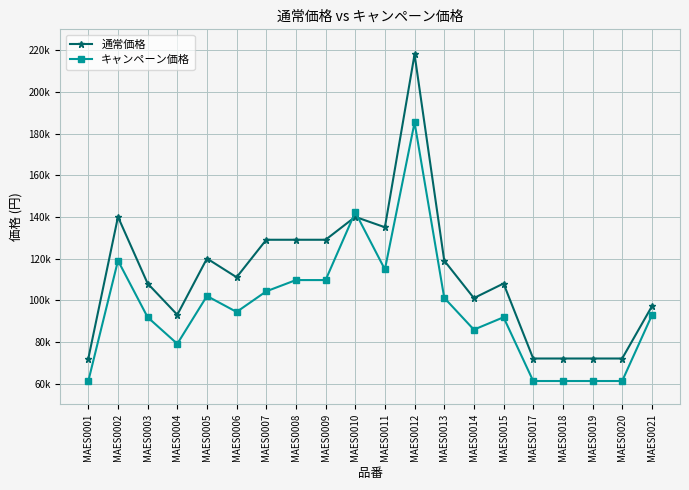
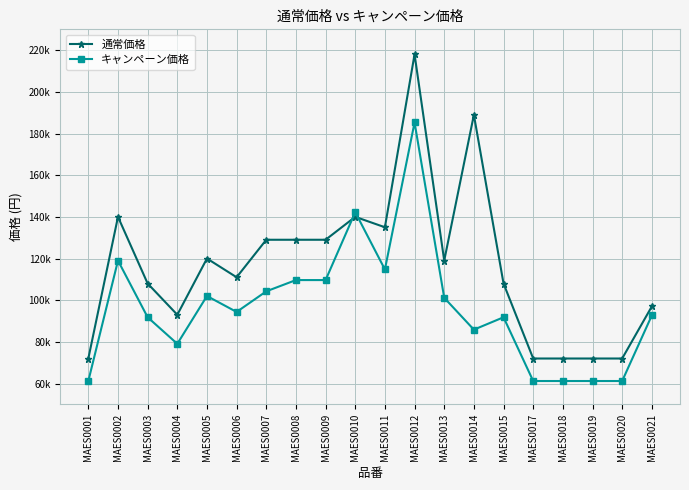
  {
    "通常価格": {
      "MAES0001": 72000,
      "MAES0002": 140000,
      "MAES0003": 108000,
      "MAES0004": 93000,
      "MAES0005": 120000,
      "MAES0006": 111000,
      "MAES0007": 129000,
      "MAES0008": 129000,
      "MAES0009": 129000,
      "MAES0010": 140000,
      "MAES0011": 135000,
      "MAES0012": 218000,
      "MAES0013": 119000,
-     "MAES0014": 101000,
+     "MAES0014": 189000,
      "MAES0015": 108000,
      "MAES0017": 72000,
      "MAES0018": 72000,
      "MAES0019": 72000,
      "MAES0020": 72000,
      "MAES0021": 97000
    },
    "キャンペーン価格": {
      "MAES0001": 61000,
      "MAES0002": 119000,
      "MAES0003": 92000,
      "MAES0004": 79000,
      "MAES0005": 102000,
      "MAES0006": 94000,
      "MAES0007": 104000,
      "MAES0008": 110000,
      "MAES0009": 110000,
      "MAES0010": 142000,
      "MAES0011": 115000,
      "MAES0012": 185000,
      "MAES0013": 101000,
      "MAES0014": 86000,
      "MAES0015": 92000,
      "MAES0017": 61000,
      "MAES0018": 61000,
      "MAES0019": 61000,
      "MAES0020": 61000,
      "MAES0021": 93000
    }
  }
